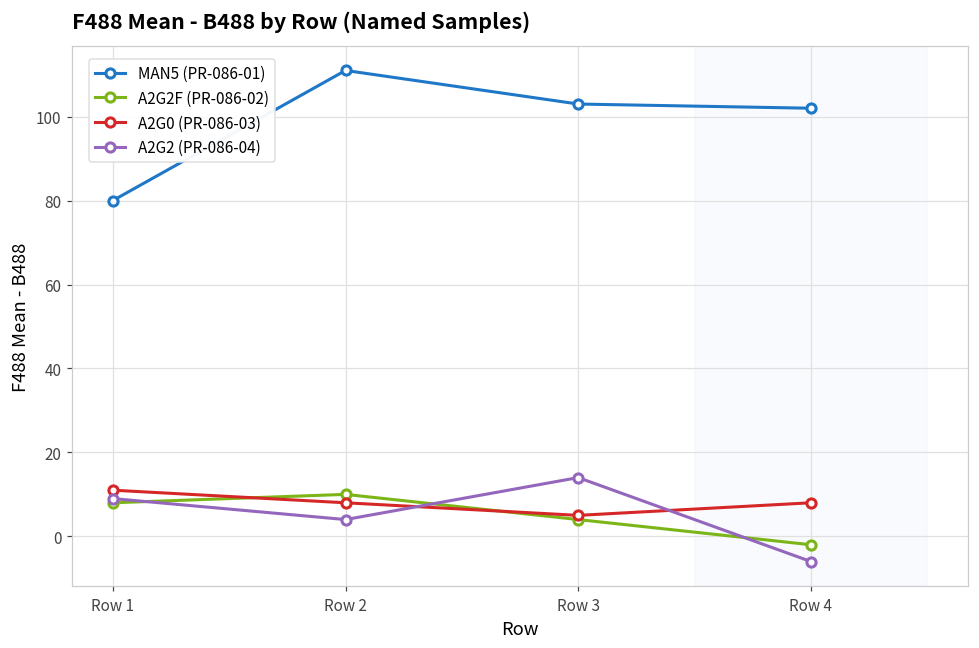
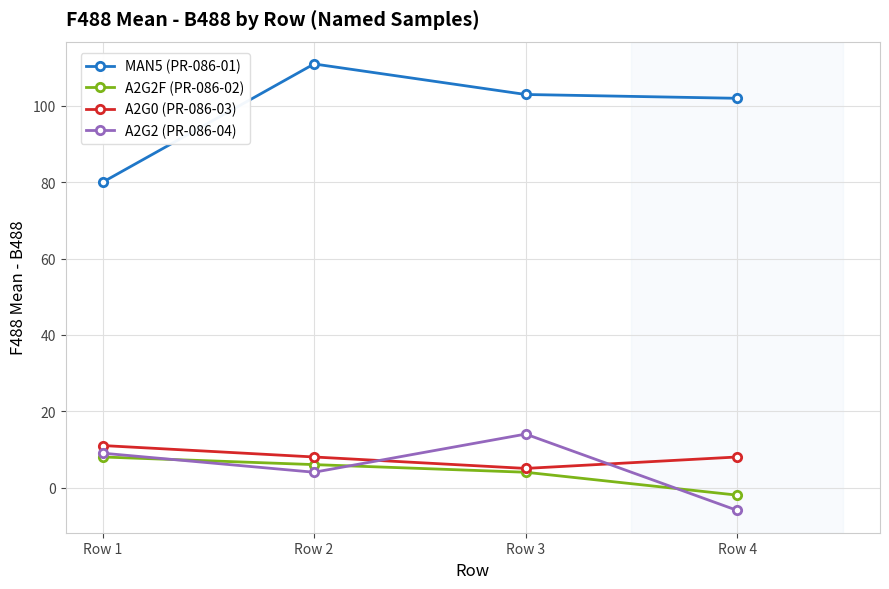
  {
    "MAN5 (PR-086-01)": {
      "Row 1": 80,
      "Row 2": 111,
      "Row 3": 103,
      "Row 4": 102
    },
    "A2G2F (PR-086-02)": {
      "Row 1": 8,
-     "Row 2": 10,
+     "Row 2": 6,
      "Row 3": 4,
      "Row 4": -2
    },
    "A2G0 (PR-086-03)": {
      "Row 1": 11,
      "Row 2": 8,
      "Row 3": 5,
      "Row 4": 8
    },
    "A2G2 (PR-086-04)": {
      "Row 1": 9,
      "Row 2": 4,
      "Row 3": 14,
      "Row 4": -6
    }
  }
